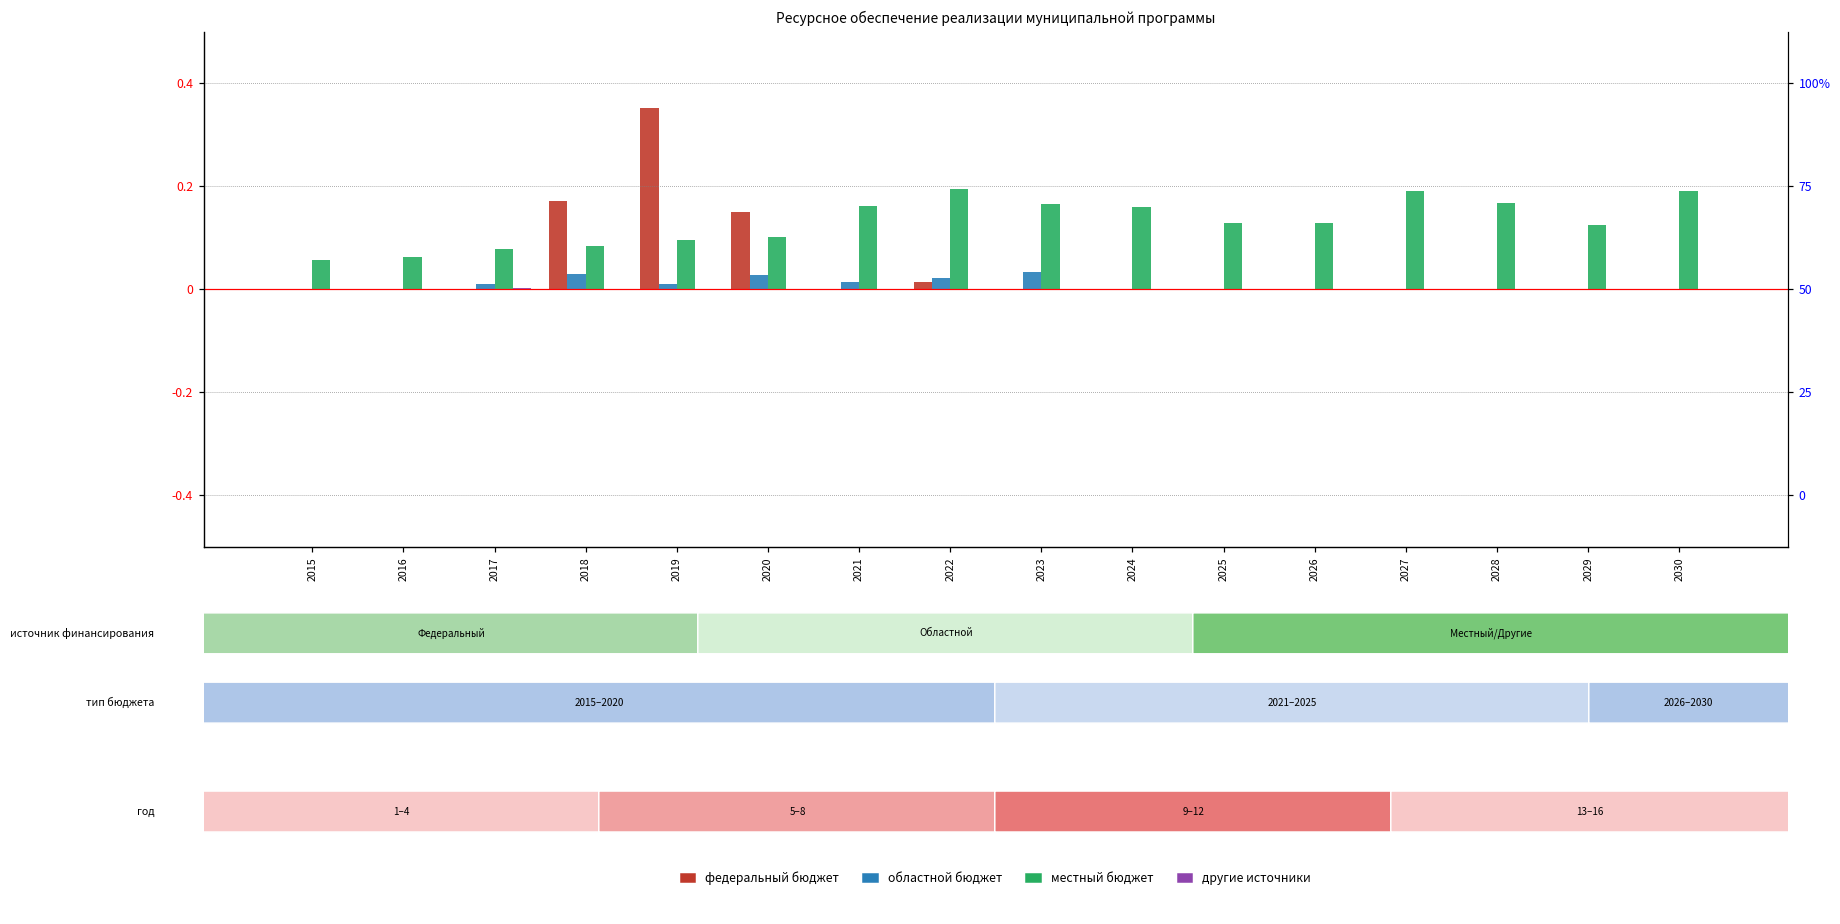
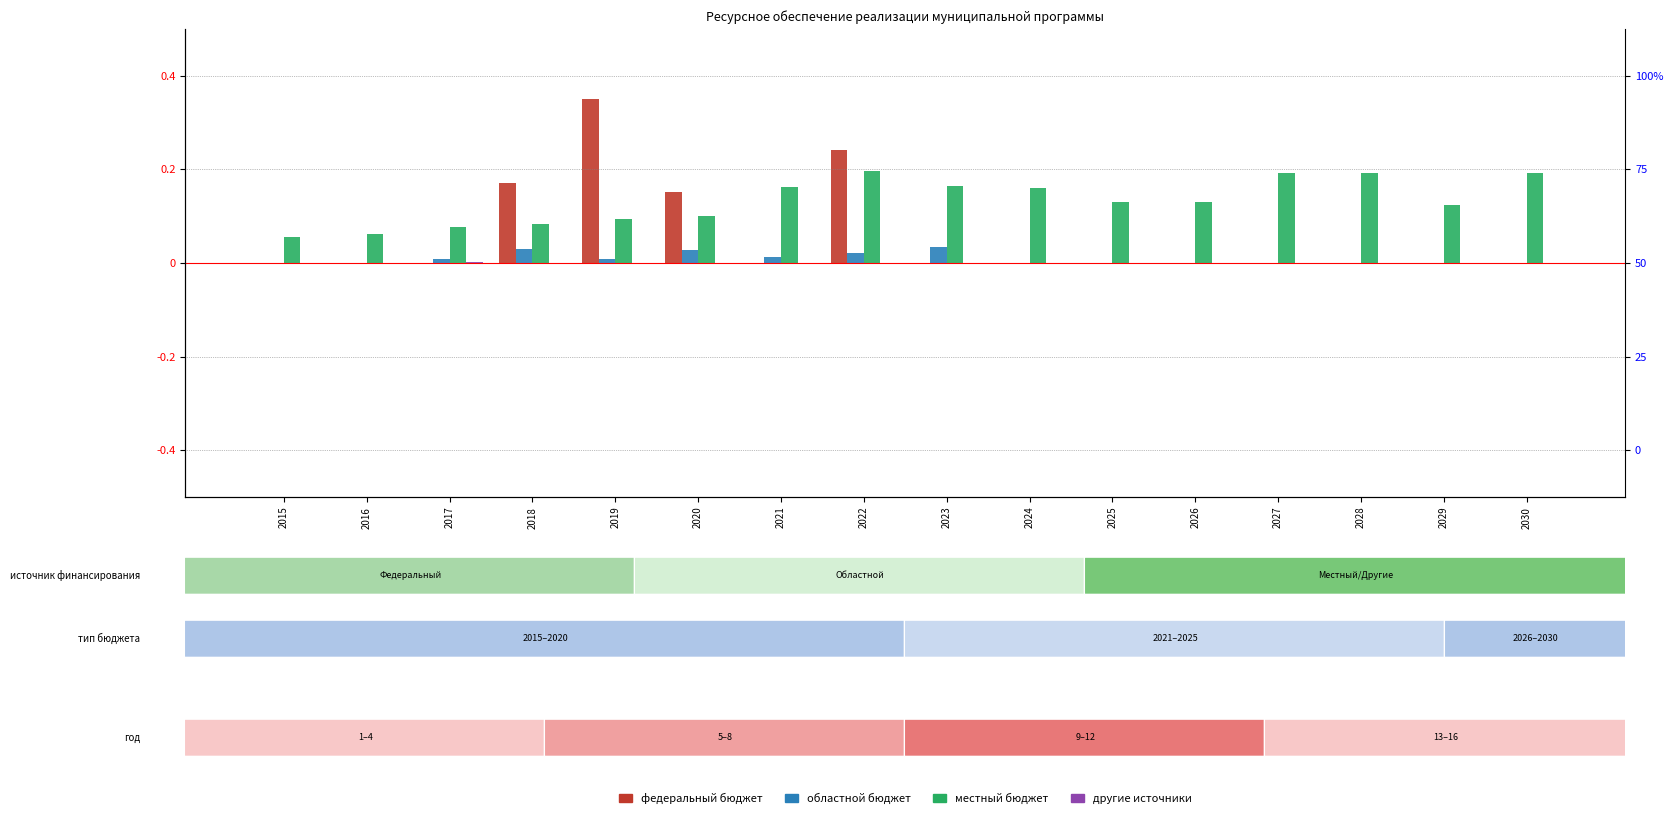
  {
    "федеральный бюджет": {
      "2015": 0.00,
      "2016": 0.00,
      "2017": 0.00,
      "2018": 0.17,
      "2019": 0.35,
      "2020": 0.15,
      "2021": 0.00,
-     "2022": 0.01,
+     "2022": 0.24,
      "2023": 0.00,
      "2024": 0.00,
      "2025": 0.00,
      "2026": 0.00,
      "2027": 0.00,
      "2028": 0.00,
      "2029": 0.00,
      "2030": 0.00
    },
    "областной бюджет": {
      "2015": 0.00,
      "2016": 0.00,
      "2017": 0.01,
      "2018": 0.03,
      "2019": 0.01,
      "2020": 0.03,
      "2021": 0.01,
      "2022": 0.02,
      "2023": 0.03,
      "2024": 0.00,
      "2025": 0.00,
      "2026": 0.00,
      "2027": 0.00,
      "2028": 0.00,
      "2029": 0.00,
      "2030": 0.00
    },
    "местный бюджет": {
      "2015": 0.06,
      "2016": 0.06,
      "2017": 0.08,
      "2018": 0.08,
      "2019": 0.09,
      "2020": 0.10,
      "2021": 0.16,
      "2022": 0.20,
      "2023": 0.16,
      "2024": 0.16,
      "2025": 0.13,
      "2026": 0.13,
      "2027": 0.19,
-     "2028": 0.17,
+     "2028": 0.19,
      "2029": 0.12,
      "2030": 0.19
    },
    "другие источники": {
      "2015": 0.00,
      "2016": 0.00,
      "2019": 0.00,
      "2020": 0.00,
      "2021": 0.00,
      "2022": 0.00,
      "2023": 0.00,
      "2024": 0.00,
      "2025": 0.00,
      "2026": 0.00,
      "2027": 0.00,
      "2028": 0.00,
      "2029": 0.00,
      "2030": 0.00
    }
  }
